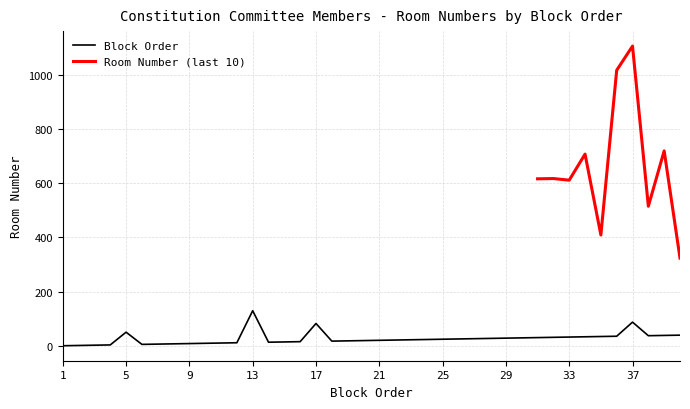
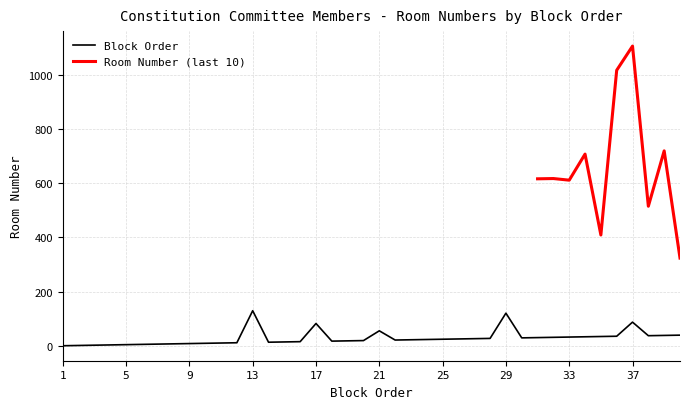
  {
    "Block Order": {
      "1": 0,
-     "5": 50,
+     "5": 10,
      "9": 10,
      "13": 130,
      "17": 80,
-     "21": 20,
+     "21": 60,
      "25": 30,
-     "29": 30,
+     "29": 120,
      "33": 30,
      "37": 90
    }
  }
